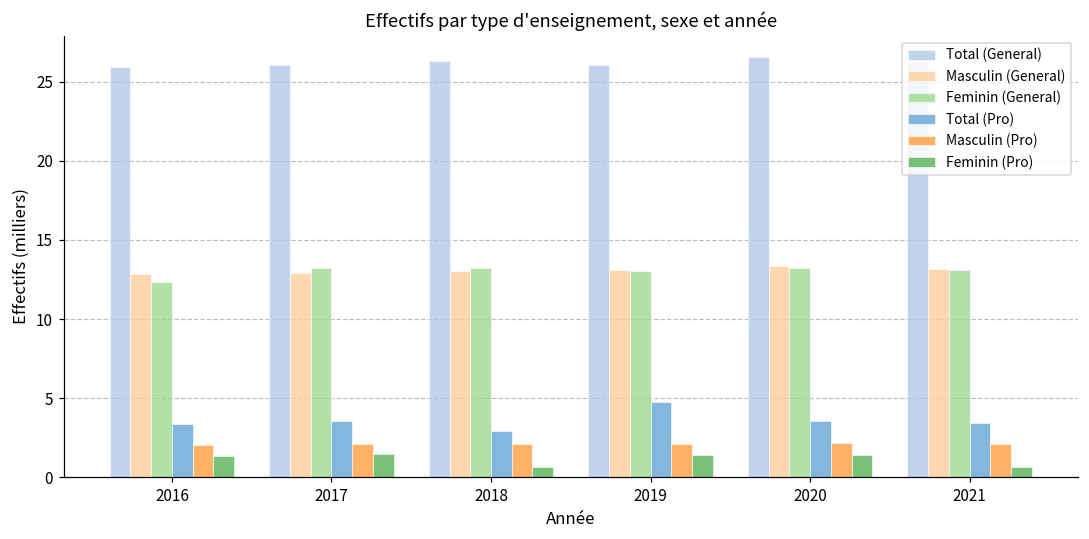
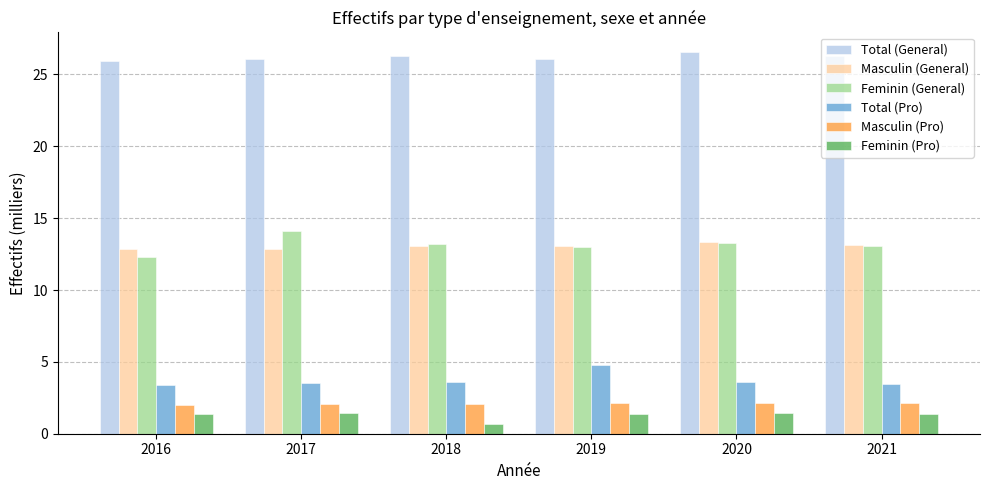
  {
    "Total (General)": {
      "2016": 26.0,
      "2017": 26.1,
      "2018": 26.3,
      "2019": 26.1,
      "2020": 26.6
    },
    "Masculin (General)": {
      "2016": 12.8,
      "2017": 12.9,
      "2018": 13.1,
      "2019": 13.1,
      "2020": 13.3,
      "2021": 13.2
    },
    "Feminin (General)": {
      "2016": 12.3,
-     "2017": 13.2,
+     "2017": 14.1,
      "2018": 13.2,
      "2019": 13.0,
      "2020": 13.3,
      "2021": 13.1
    },
    "Total (Pro)": {
      "2016": 3.4,
      "2017": 3.5,
-     "2018": 2.9,
+     "2018": 3.6,
      "2019": 4.8,
      "2020": 3.6,
      "2021": 3.4
    },
    "Masculin (Pro)": {
      "2016": 2.0,
      "2017": 2.1,
      "2018": 2.1,
      "2019": 2.1,
      "2020": 2.2,
      "2021": 2.1
    },
    "Feminin (Pro)": {
      "2016": 1.4,
      "2017": 1.4,
      "2018": 0.7,
      "2019": 1.4,
      "2020": 1.4,
-     "2021": 0.7
+     "2021": 1.3
    }
  }
